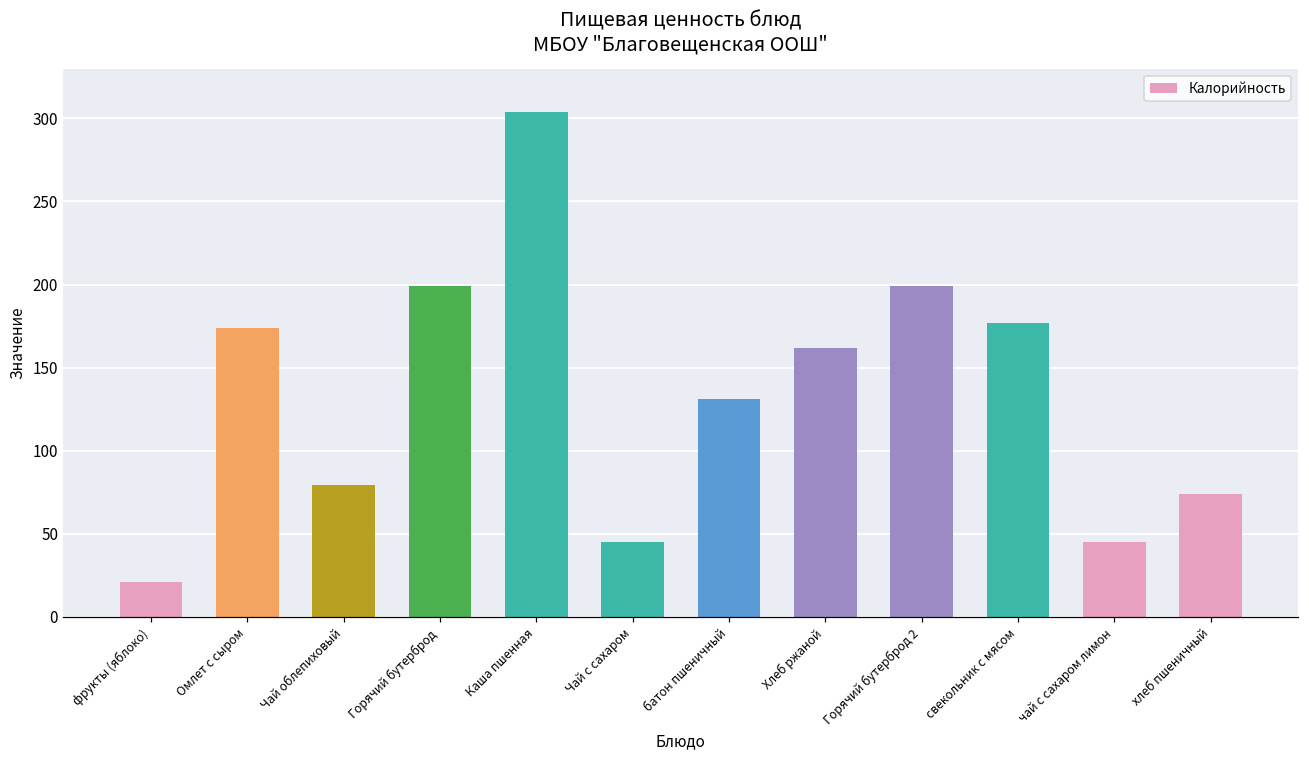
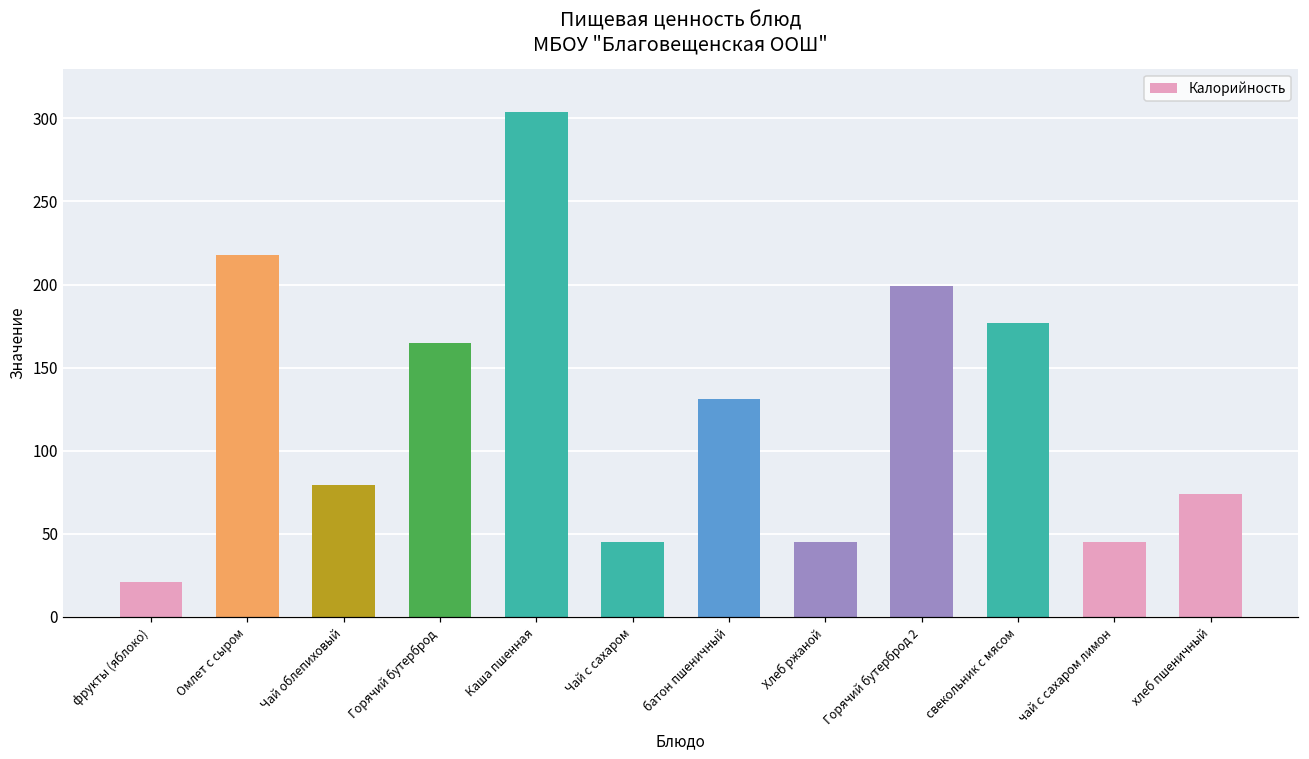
  {
    "фрукты (яблоко)": 21,
-   "Омлет с сыром": 174,
+   "Омлет с сыром": 218,
    "Чай облепиховый": 79,
-   "Горячий бутерброд": 199,
+   "Горячий бутерброд": 165,
    "Каша пшенная": 304,
    "Чай с сахаром": 45,
    "батон пшеничный": 131,
-   "Хлеб ржаной": 162,
+   "Хлеб ржаной": 45,
    "Горячий бутерброд 2": 199,
    "свекольник с мясом": 177,
    "чай с сахаром лимон": 45,
    "хлеб пшеничный": 74
  }
